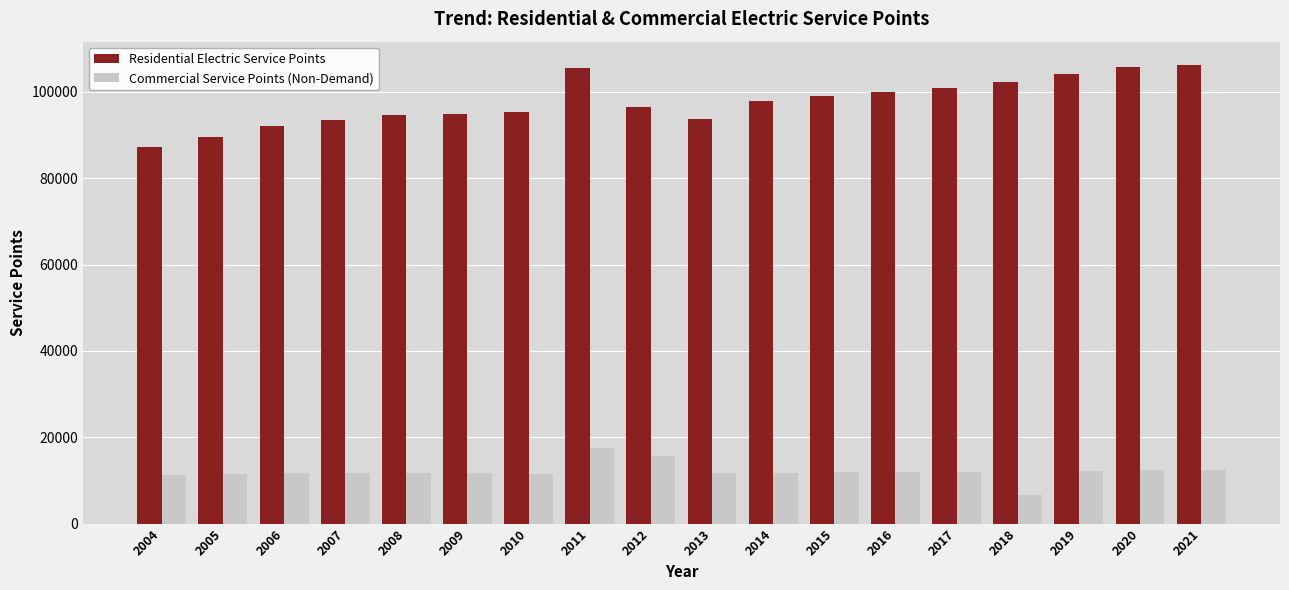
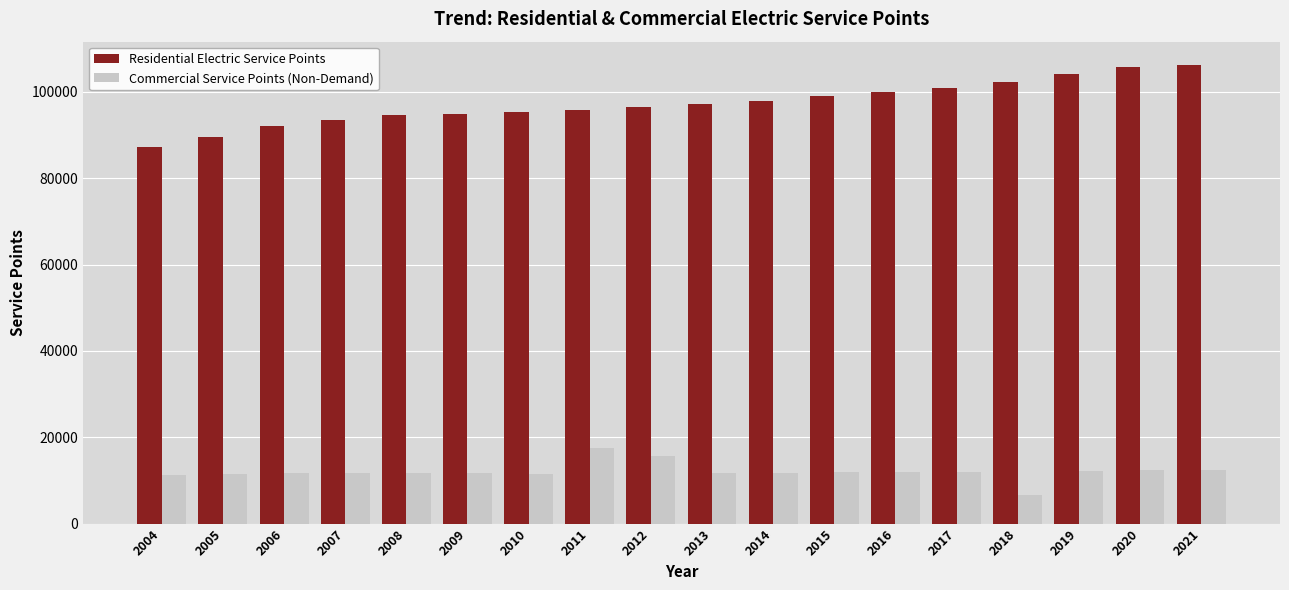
  {
    "Residential Electric Service Points": {
      "2004": 87000,
      "2005": 89000,
      "2006": 92000,
      "2007": 94000,
      "2008": 95000,
      "2009": 95000,
      "2010": 95000,
-     "2011": 106000,
+     "2011": 96000,
      "2012": 96000,
-     "2013": 94000,
+     "2013": 97000,
      "2014": 98000,
      "2015": 99000,
      "2016": 100000,
      "2017": 101000,
      "2018": 102000,
      "2019": 104000,
      "2020": 106000,
      "2021": 106000
    },
    "Commercial Service Points (Non-Demand)": {
      "2004": 11000,
      "2005": 11000,
      "2006": 12000,
      "2007": 12000,
      "2008": 12000,
      "2009": 12000,
      "2010": 12000,
      "2011": 17000,
      "2012": 16000,
      "2013": 12000,
      "2014": 12000,
      "2015": 12000,
      "2016": 12000,
      "2017": 12000,
      "2018": 7000,
      "2019": 12000,
      "2020": 12000,
      "2021": 12000
    }
  }
